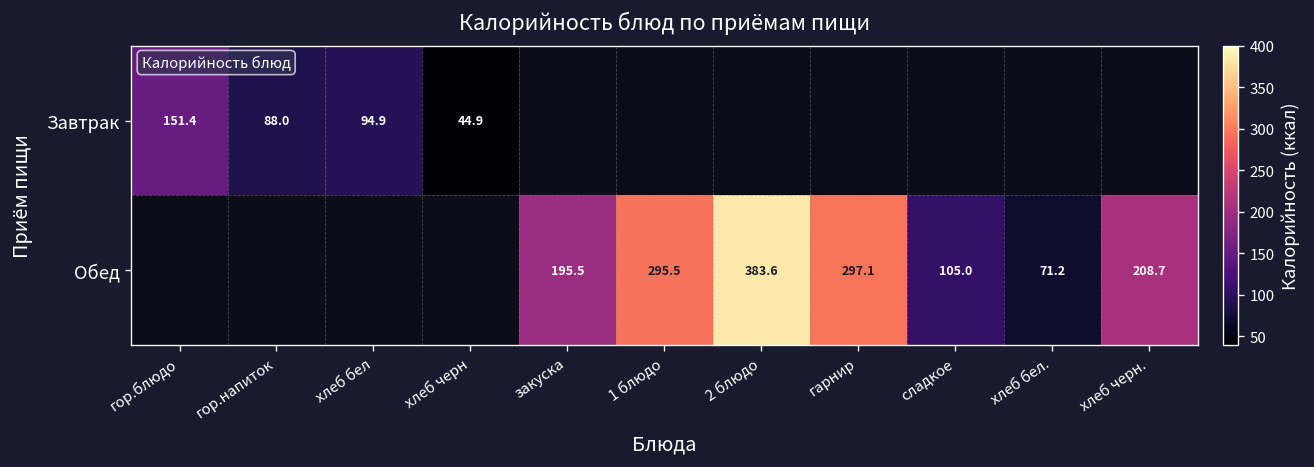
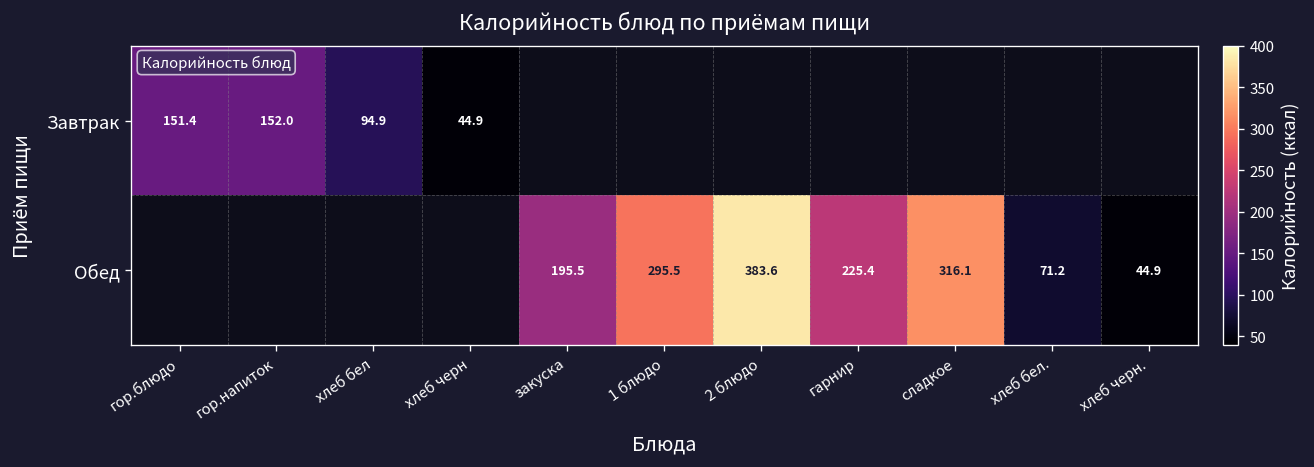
  {
    "Завтрак": {
      "гор.блюдо": 151.4,
-     "гор.напиток": 88.0,
+     "гор.напиток": 152.0,
      "хлеб бел": 94.9,
      "хлеб черн": 44.9
    },
    "Обед": {
      "закуска": 195.5,
      "1 блюдо": 295.5,
      "2 блюдо": 383.6,
-     "гарнир": 297.1,
-     "сладкое": 105.0,
+     "гарнир": 225.4,
+     "сладкое": 316.1,
      "хлеб бел.": 71.2,
-     "хлеб черн.": 208.7
+     "хлеб черн.": 44.9
    }
  }
